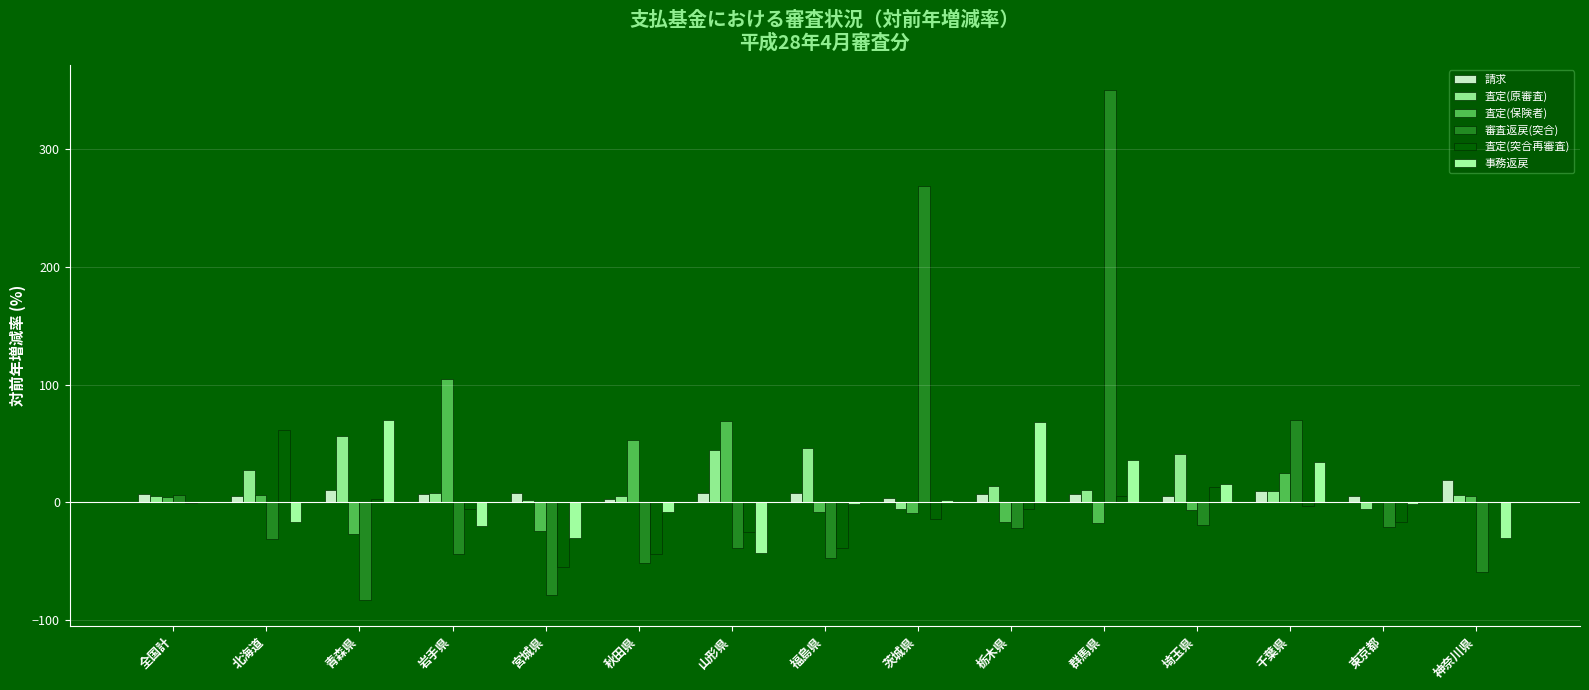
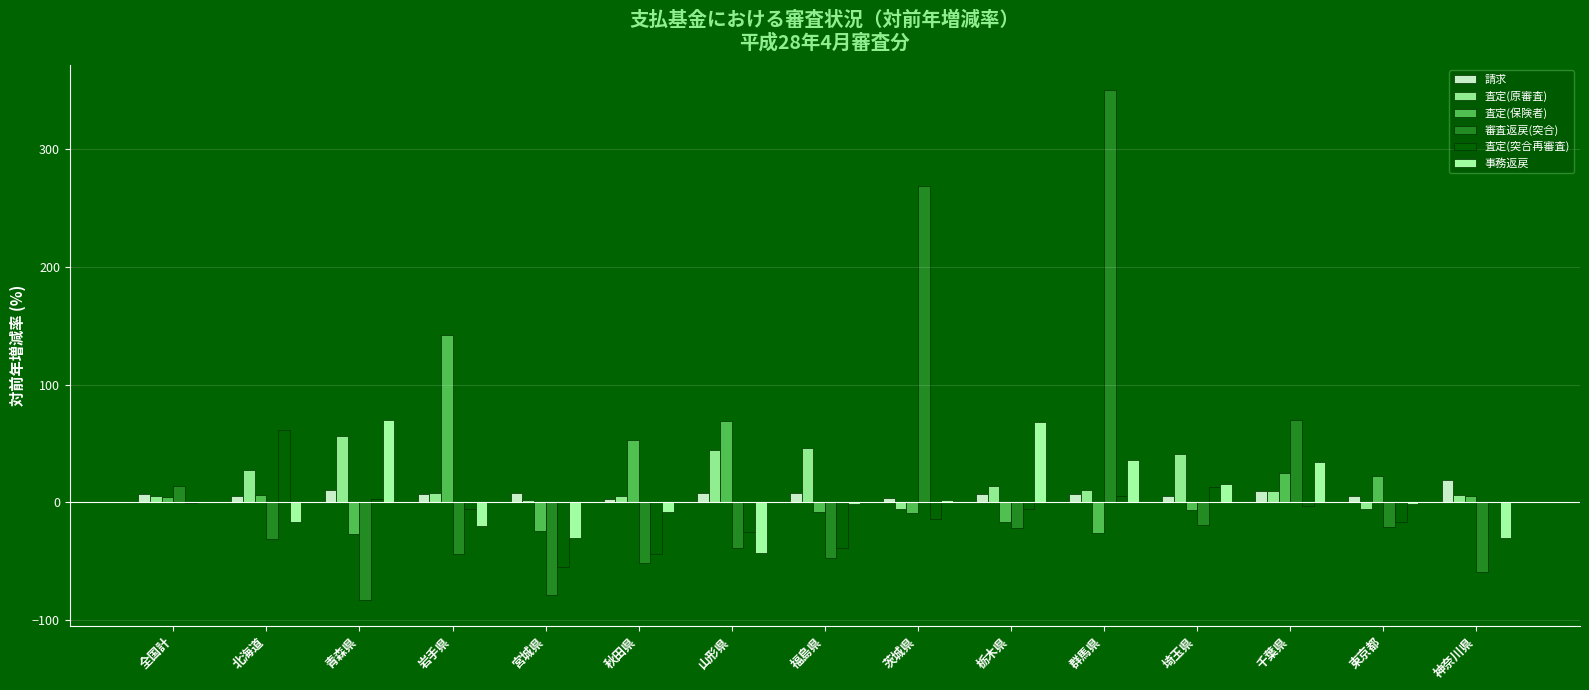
  {
    "査定(保険者)": {
      "全国計": 4,
      "北海道": 6,
      "青森県": -27,
-     "岩手県": 105,
+     "岩手県": 142,
      "宮城県": -24,
      "秋田県": 53,
      "山形県": 69,
      "福島県": -8,
      "茨城県": -9,
      "栃木県": -17,
-     "群馬県": -18,
+     "群馬県": -26,
      "埼玉県": -6,
      "千葉県": 25,
-     "東京都": 0,
+     "東京都": 23,
      "神奈川県": 6
    },
    "審査返戻(突合)": {
-     "全国計": 6,
+     "全国計": 14,
      "北海道": -31,
      "青森県": -83,
      "岩手県": -44,
      "宮城県": -79,
      "秋田県": -52,
      "山形県": -38,
      "福島県": -47,
      "茨城県": 268,
      "栃木県": -22,
      "群馬県": 350,
      "埼玉県": -20,
      "千葉県": 70,
      "東京都": -21,
      "神奈川県": -60
    },
    "査定(突合再審査)": {
      "北海道": 62,
      "青森県": 3,
      "岩手県": -5,
      "宮城県": -55,
      "秋田県": -44,
      "山形県": -25,
      "福島県": -39,
      "茨城県": -15,
      "栃木県": -6,
      "群馬県": 5,
      "埼玉県": 13,
      "千葉県": -3,
      "東京都": -17
    }
  }
